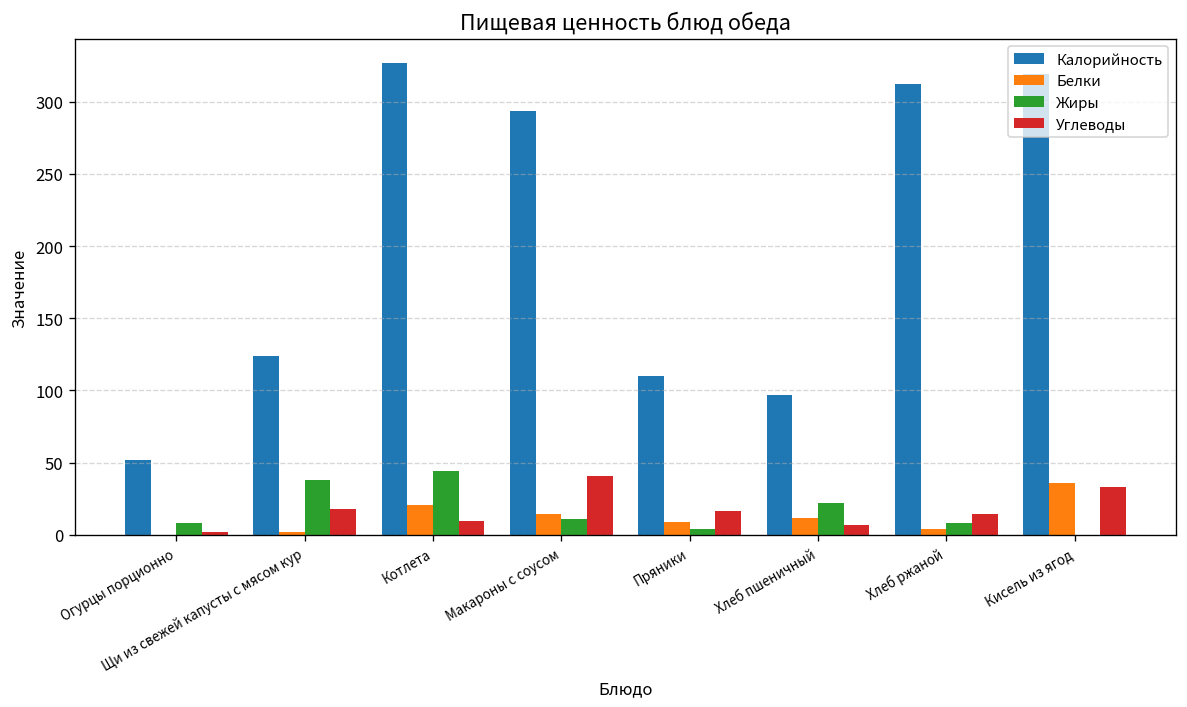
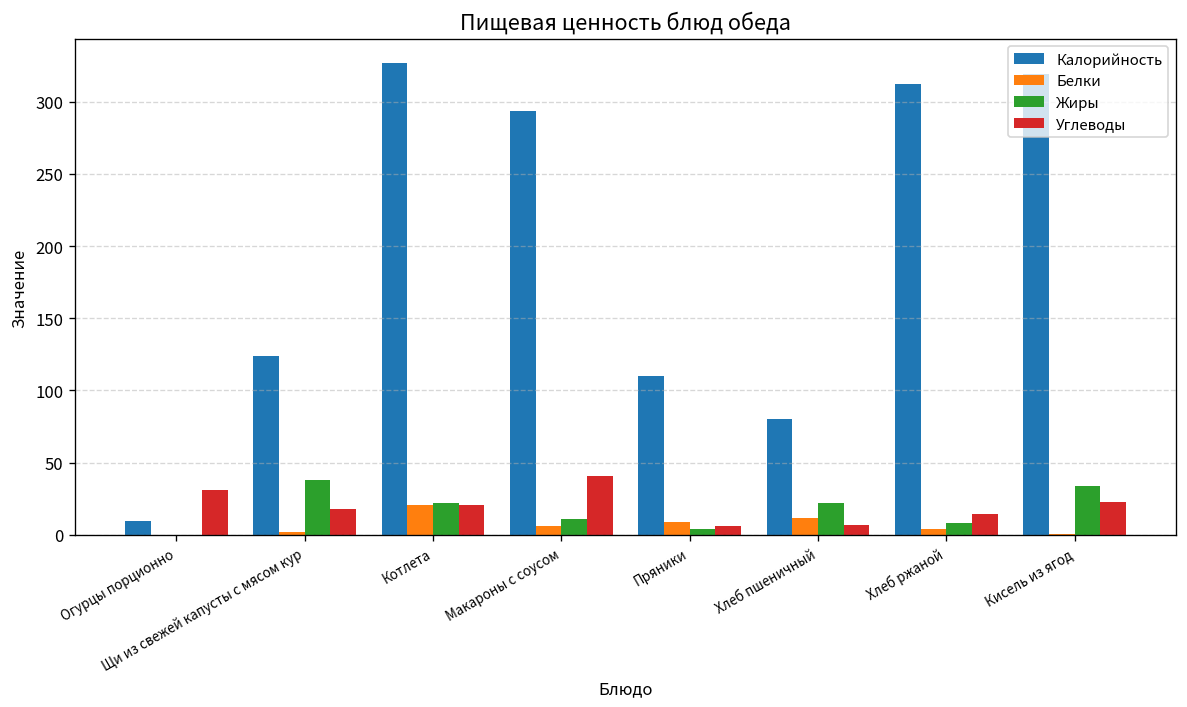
  {
    "Калорийность": {
-     "Огурцы порционно": 52,
+     "Огурцы порционно": 10,
      "Щи из свежей капусты с мясом кур": 124,
      "Котлета": 327,
      "Макароны с соусом": 293,
      "Пряники": 110,
-     "Хлеб пшеничный": 97,
+     "Хлеб пшеничный": 80,
      "Хлеб ржаной": 312
    },
    "Белки": {
      "Котлета": 21,
-     "Макароны с соусом": 15,
+     "Макароны с соусом": 6,
      "Пряники": 9,
      "Хлеб пшеничный": 12,
      "Хлеб ржаной": 4,
-     "Кисель из ягод": 36
+     "Кисель из ягод": 0
    },
    "Жиры": {
-     "Огурцы порционно": 9,
+     "Огурцы порционно": 0,
      "Щи из свежей капусты с мясом кур": 38,
-     "Котлета": 45,
+     "Котлета": 22,
      "Макароны с соусом": 11,
      "Пряники": 4,
      "Хлеб пшеничный": 22,
      "Хлеб ржаной": 9,
-     "Кисель из ягод": 0
+     "Кисель из ягод": 34
    },
    "Углеводы": {
-     "Огурцы порционно": 2,
+     "Огурцы порционно": 31,
      "Щи из свежей капусты с мясом кур": 18,
-     "Котлета": 10,
+     "Котлета": 21,
      "Макароны с соусом": 41,
-     "Пряники": 16,
+     "Пряники": 6,
      "Хлеб пшеничный": 7,
      "Хлеб ржаной": 14,
-     "Кисель из ягод": 33
+     "Кисель из ягод": 23
    }
  }
